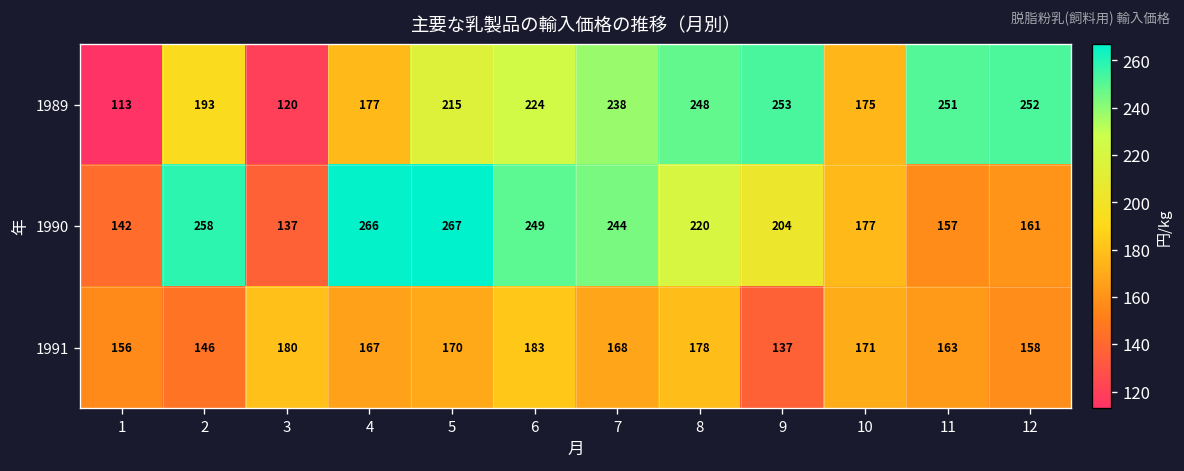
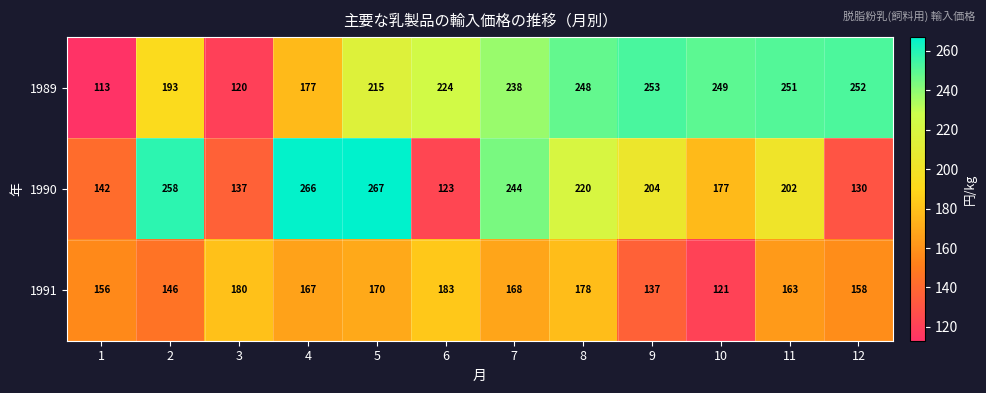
  {
    "1989": {
      "1": 113,
      "2": 193,
      "3": 120,
      "4": 177,
      "5": 215,
      "6": 224,
      "7": 238,
      "8": 248,
      "9": 253,
-     "10": 175,
+     "10": 249,
      "11": 251,
      "12": 252
    },
    "1990": {
      "1": 142,
      "2": 258,
      "3": 137,
      "4": 266,
      "5": 267,
-     "6": 249,
+     "6": 123,
      "7": 244,
      "8": 220,
      "9": 204,
      "10": 177,
-     "11": 157,
-     "12": 161
+     "11": 202,
+     "12": 130
    },
    "1991": {
      "1": 156,
      "2": 146,
      "3": 180,
      "4": 167,
      "5": 170,
      "6": 183,
      "7": 168,
      "8": 178,
      "9": 137,
-     "10": 171,
+     "10": 121,
      "11": 163,
      "12": 158
    }
  }
